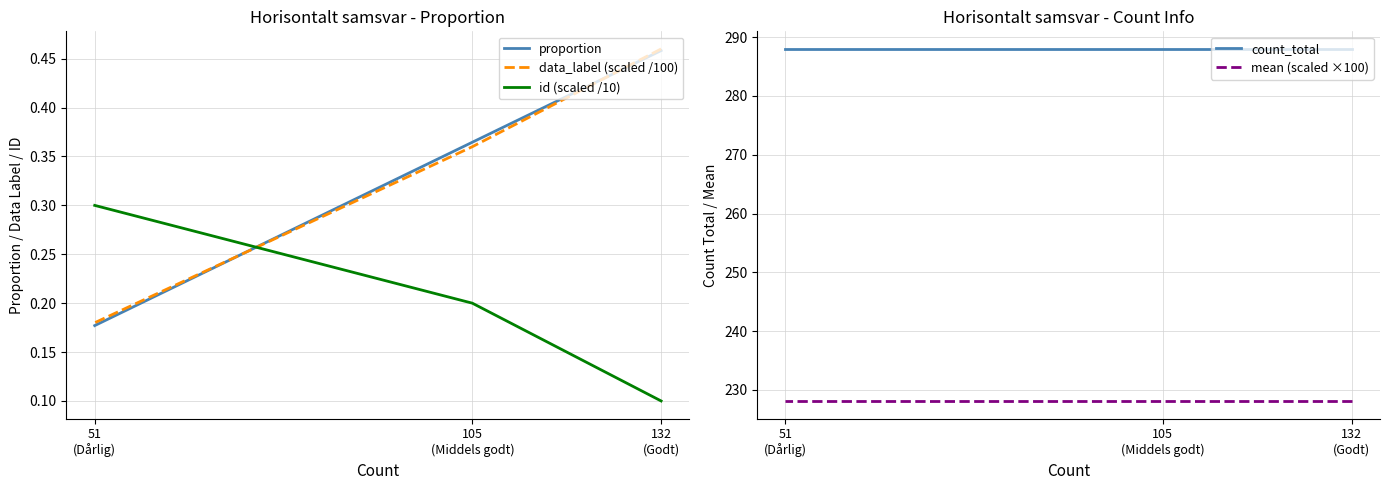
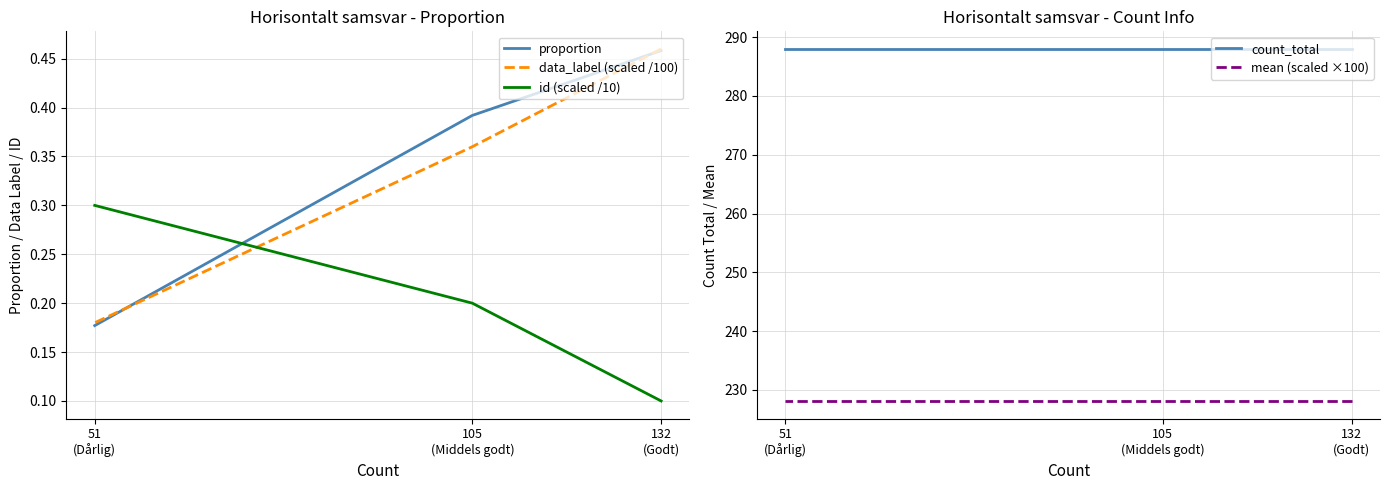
  {
    "Horisontalt samsvar - Proportion": {
      "proportion": {
        "51 (Dårlig)": 0.18,
-       "105 (Middels godt)": 0.36
+       "105 (Middels godt)": 0.39
      },
      "data_label (scaled /100)": {
        "51 (Dårlig)": 0.18,
        "105 (Middels godt)": 0.36
      },
      "id (scaled /10)": {
        "51 (Dårlig)": 0.30,
        "105 (Middels godt)": 0.20,
        "132 (Godt)": 0.10
      }
    },
    "Horisontalt samsvar - Count Info": {
      "count_total": {
        "51 (Dårlig)": 288,
        "105 (Middels godt)": 288
      },
      "mean (scaled ×100)": {
        "51 (Dårlig)": 228,
        "105 (Middels godt)": 228,
        "132 (Godt)": 228
      }
    }
  }
